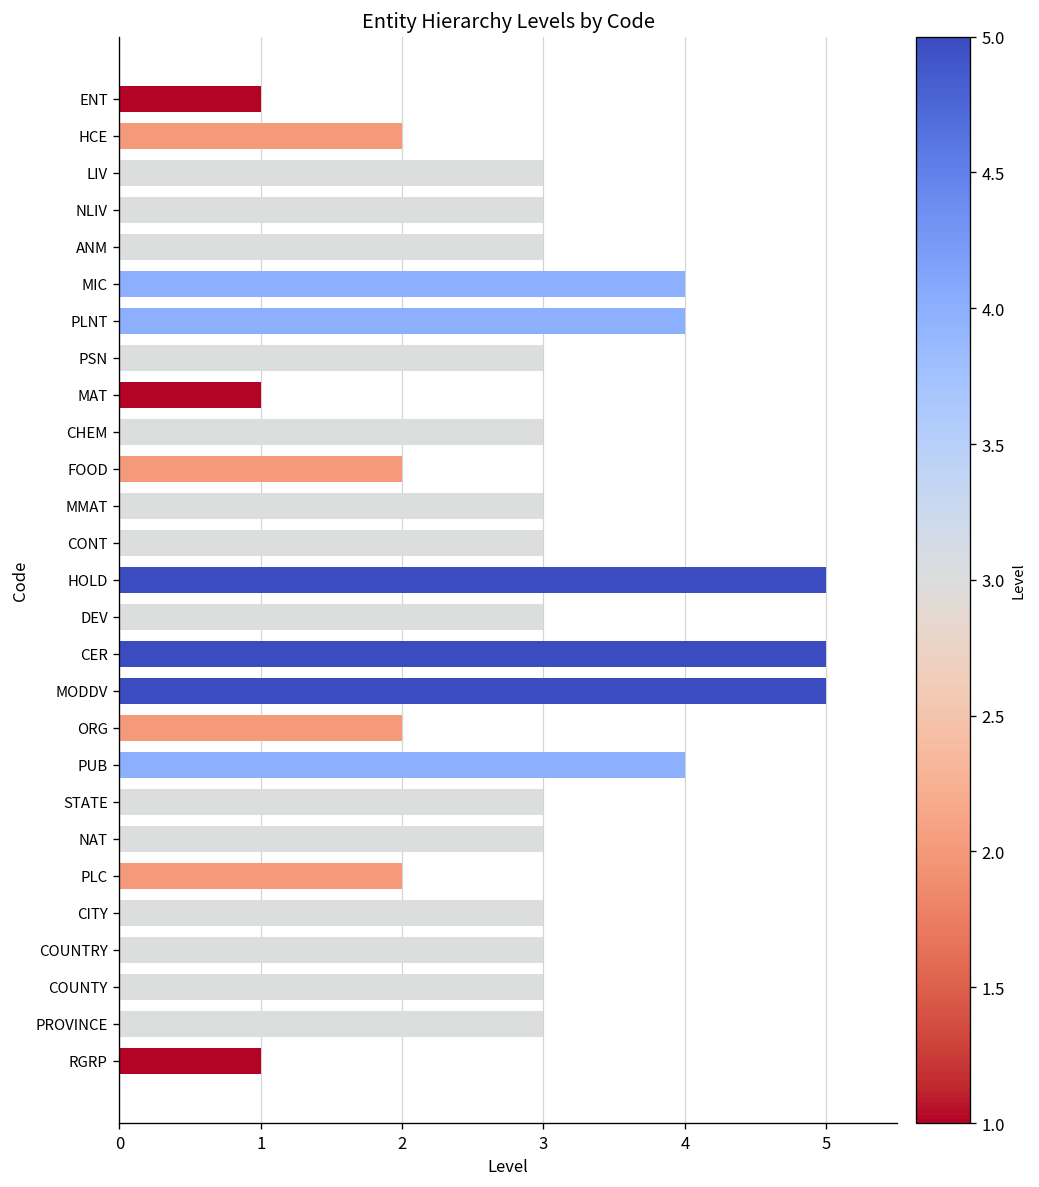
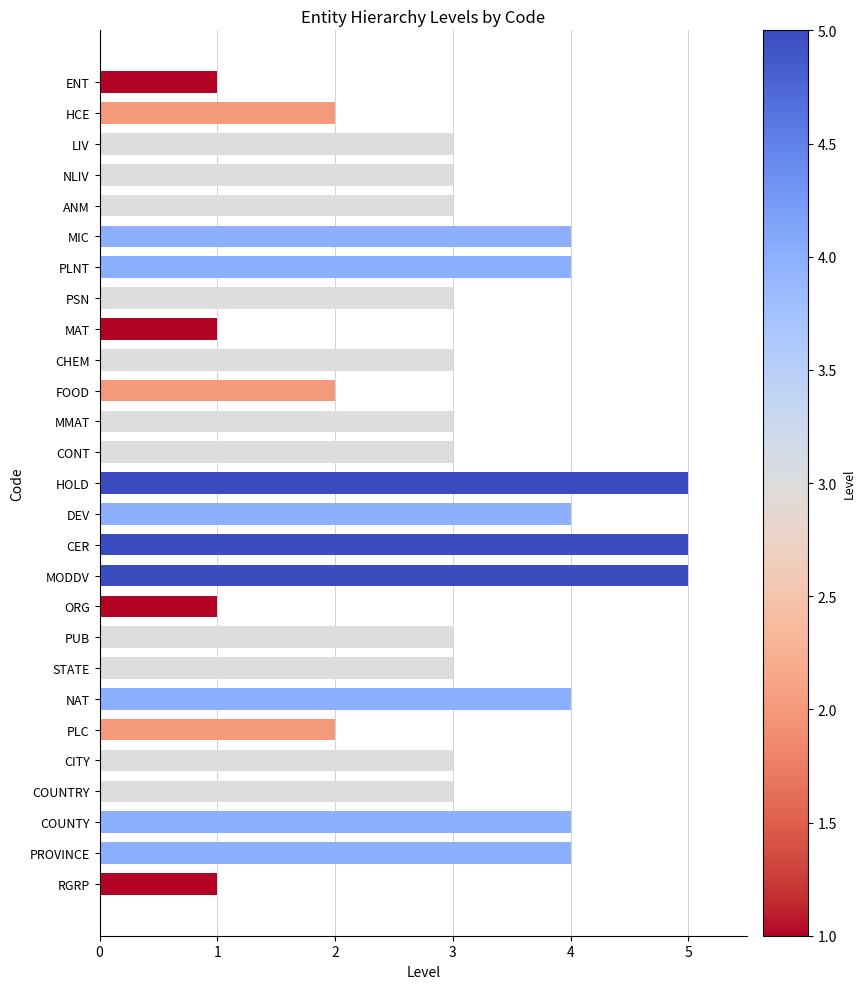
  {
    "ENT": 1,
    "HCE": 2,
    "LIV": 3,
    "NLIV": 3,
    "ANM": 3,
    "MIC": 4,
    "PLNT": 4,
    "PSN": 3,
    "MAT": 1,
    "CHEM": 3,
    "FOOD": 2,
    "MMAT": 3,
    "CONT": 3,
    "HOLD": 5,
-   "DEV": 3,
+   "DEV": 4,
    "CER": 5,
    "MODDV": 5,
-   "ORG": 2,
-   "PUB": 4,
+   "ORG": 1,
+   "PUB": 3,
    "STATE": 3,
-   "NAT": 3,
+   "NAT": 4,
    "PLC": 2,
    "CITY": 3,
    "COUNTRY": 3,
-   "COUNTY": 3,
-   "PROVINCE": 3,
+   "COUNTY": 4,
+   "PROVINCE": 4,
    "RGRP": 1
  }
